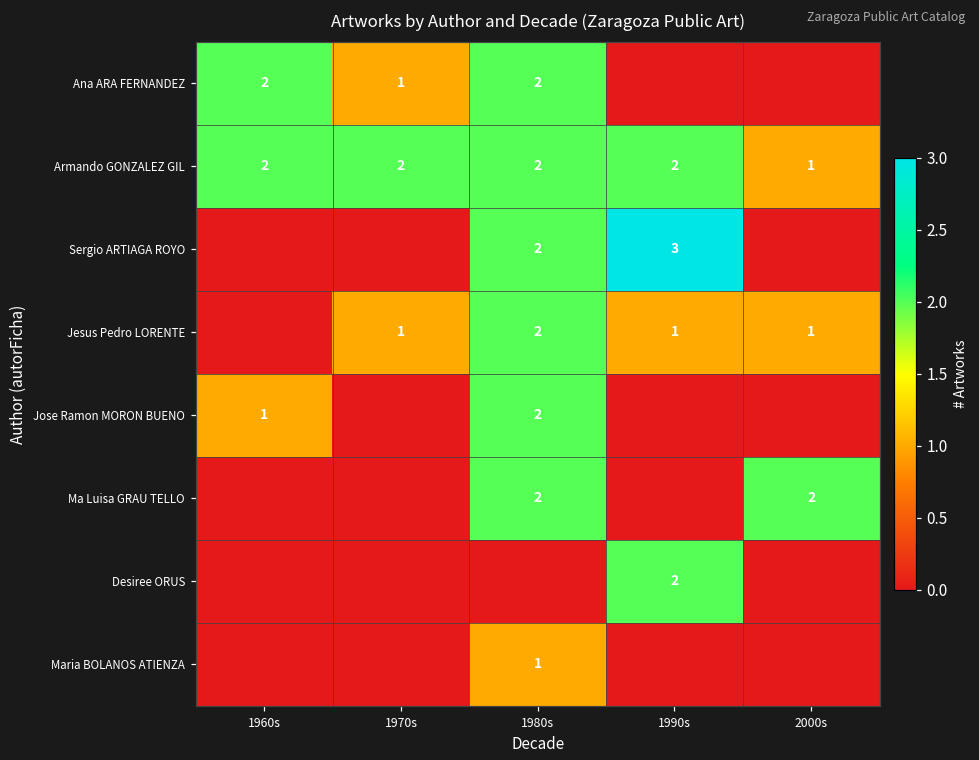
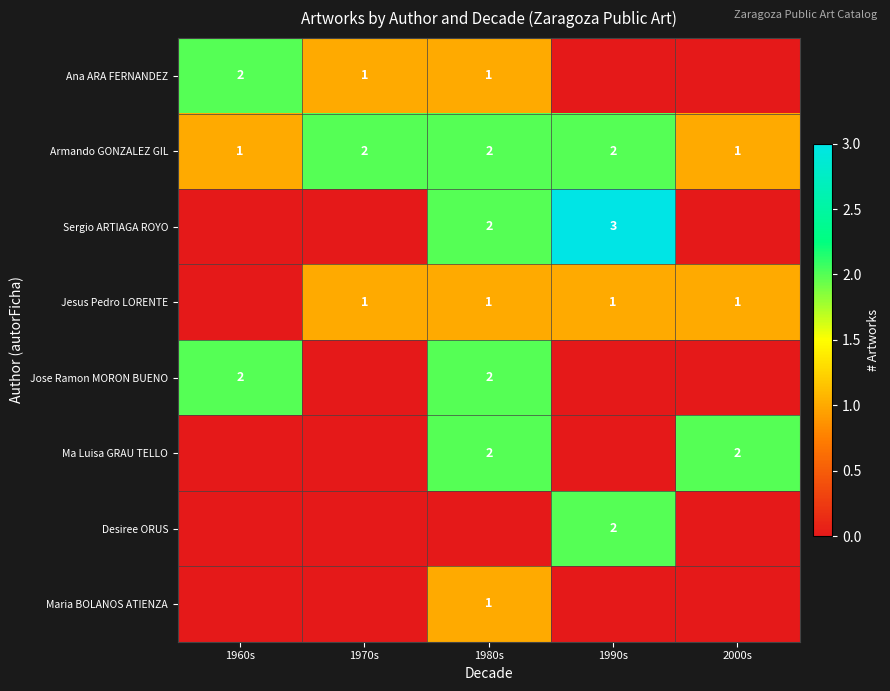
  {
    "Ana ARA FERNANDEZ": {
      "1960s": 2,
      "1970s": 1,
-     "1980s": 2
+     "1980s": 1
    },
    "Armando GONZALEZ GIL": {
-     "1960s": 2,
+     "1960s": 1,
      "1970s": 2,
      "1980s": 2,
      "1990s": 2,
      "2000s": 1
    },
    "Sergio ARTIAGA ROYO": {
      "1980s": 2,
      "1990s": 3
    },
    "Jesus Pedro LORENTE": {
      "1970s": 1,
-     "1980s": 2,
+     "1980s": 1,
      "1990s": 1,
      "2000s": 1
    },
    "Jose Ramon MORON BUENO": {
-     "1960s": 1,
+     "1960s": 2,
      "1980s": 2
    },
    "Ma Luisa GRAU TELLO": {
      "1980s": 2,
      "2000s": 2
    },
    "Desiree ORUS": {
      "1990s": 2
    },
    "Maria BOLANOS ATIENZA": {
      "1980s": 1
    }
  }
